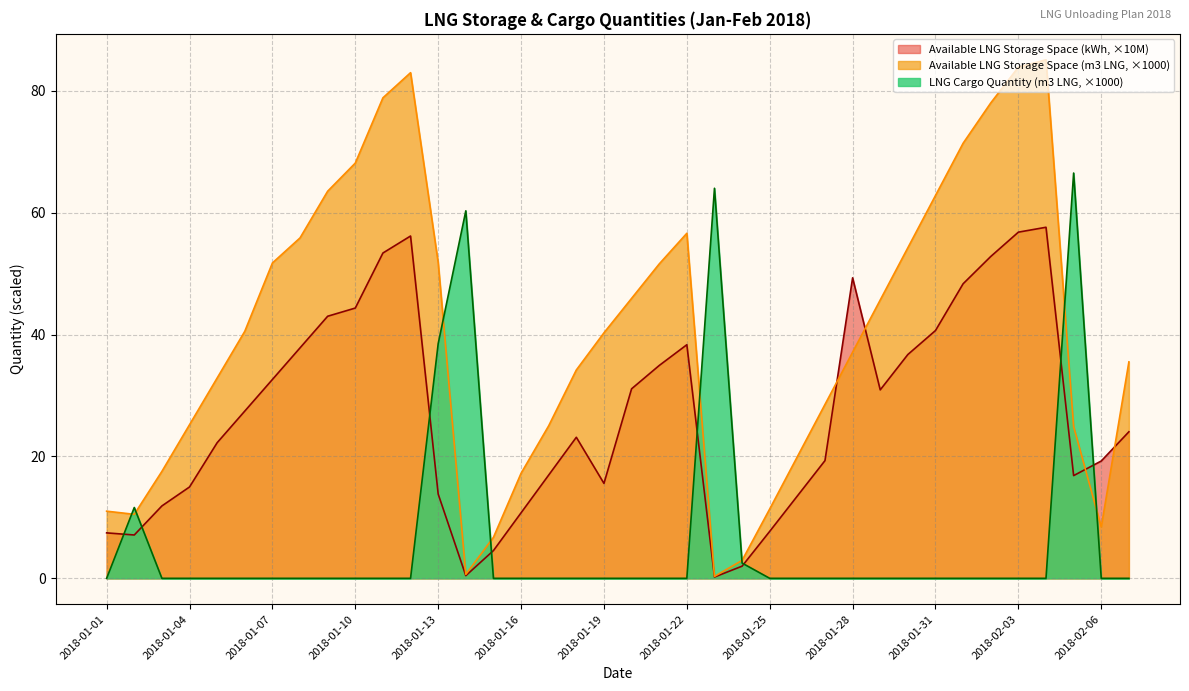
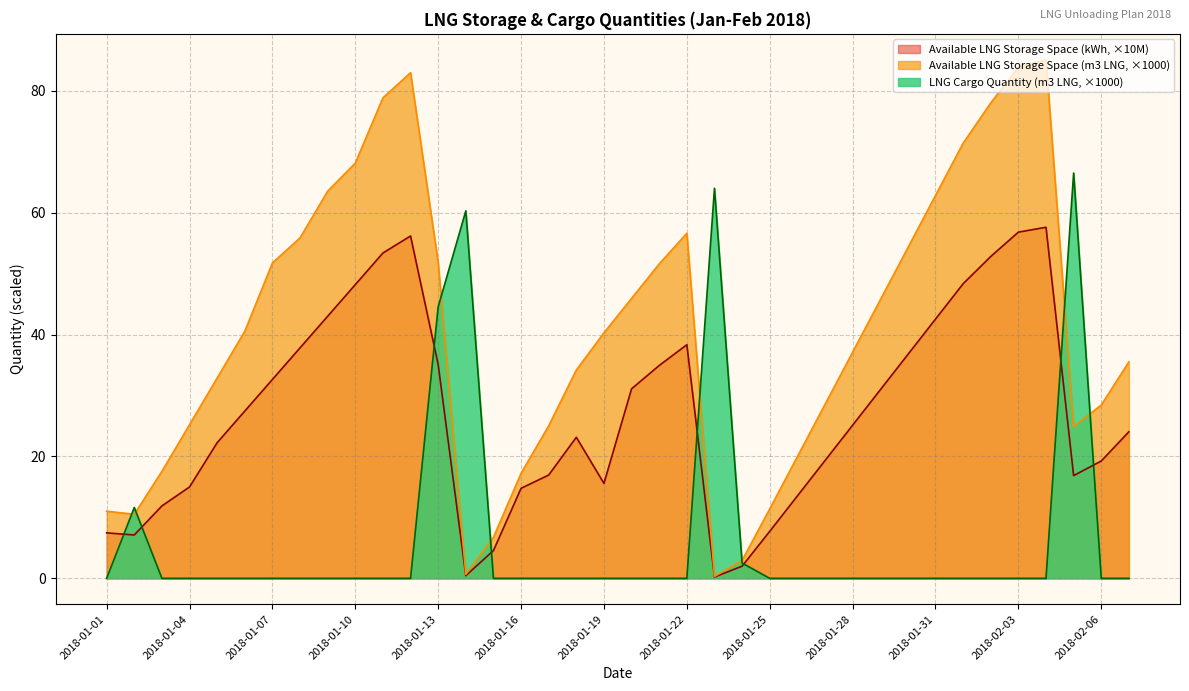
  {
    "Available LNG Storage Space (kWh, ×10M)": {
      "2018-01-01": 7,
      "2018-01-04": 15,
      "2018-01-07": 33,
-     "2018-01-10": 44,
-     "2018-01-13": 14,
-     "2018-01-16": 11,
+     "2018-01-10": 48,
+     "2018-01-13": 35,
+     "2018-01-16": 15,
      "2018-01-19": 16,
      "2018-01-22": 38,
      "2018-01-25": 8,
-     "2018-01-28": 49,
-     "2018-01-31": 41,
+     "2018-01-28": 25,
+     "2018-01-31": 43,
      "2018-02-03": 57,
      "2018-02-06": 19
    },
    "Available LNG Storage Space (m3 LNG, ×1000)": {
      "2018-01-01": 11,
      "2018-01-04": 25,
      "2018-01-07": 52,
      "2018-01-10": 68,
      "2018-01-13": 52,
      "2018-01-16": 17,
      "2018-01-19": 40,
      "2018-01-22": 57,
      "2018-01-25": 11,
      "2018-01-28": 37,
      "2018-01-31": 63,
-     "2018-02-06": 8
+     "2018-02-06": 28
    },
    "LNG Cargo Quantity (m3 LNG, ×1000)": {
      "2018-01-01": 0,
      "2018-01-04": 0,
      "2018-01-07": 0,
      "2018-01-10": 0,
-     "2018-01-13": 39,
+     "2018-01-13": 45,
      "2018-01-16": 0,
      "2018-01-19": 0,
      "2018-01-22": 0,
      "2018-01-25": 0,
      "2018-01-28": 0,
      "2018-01-31": 0,
      "2018-02-03": 0,
      "2018-02-06": 0
    }
  }
